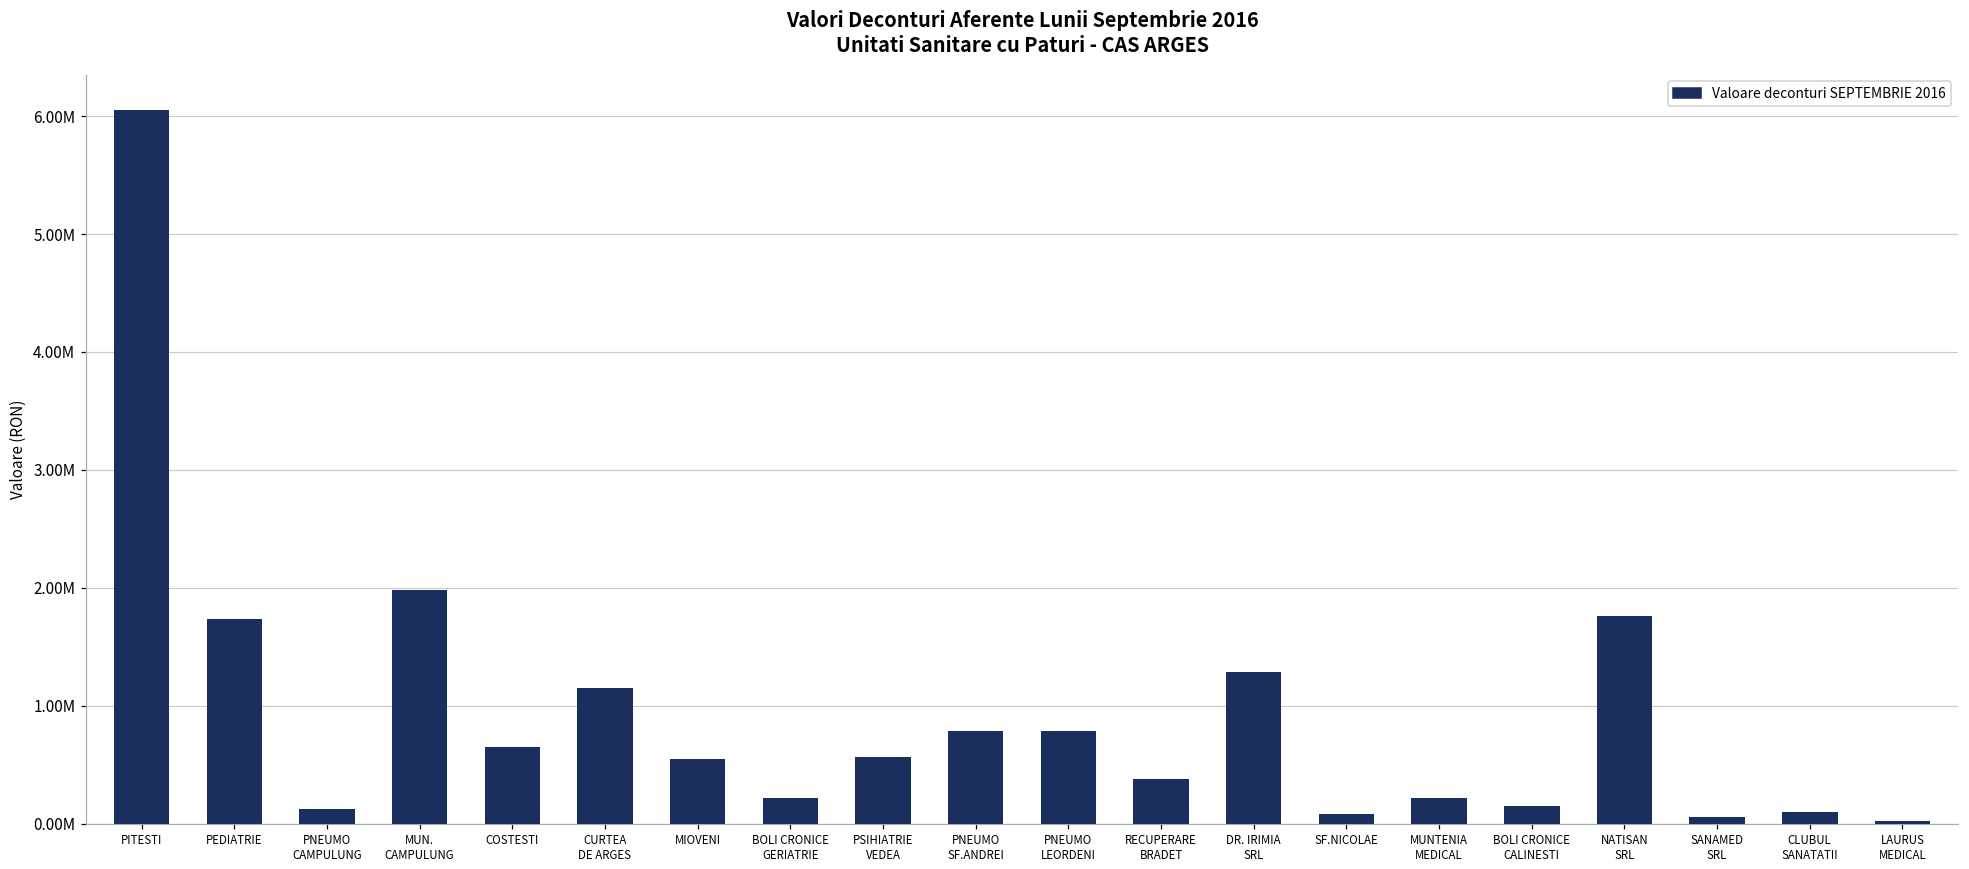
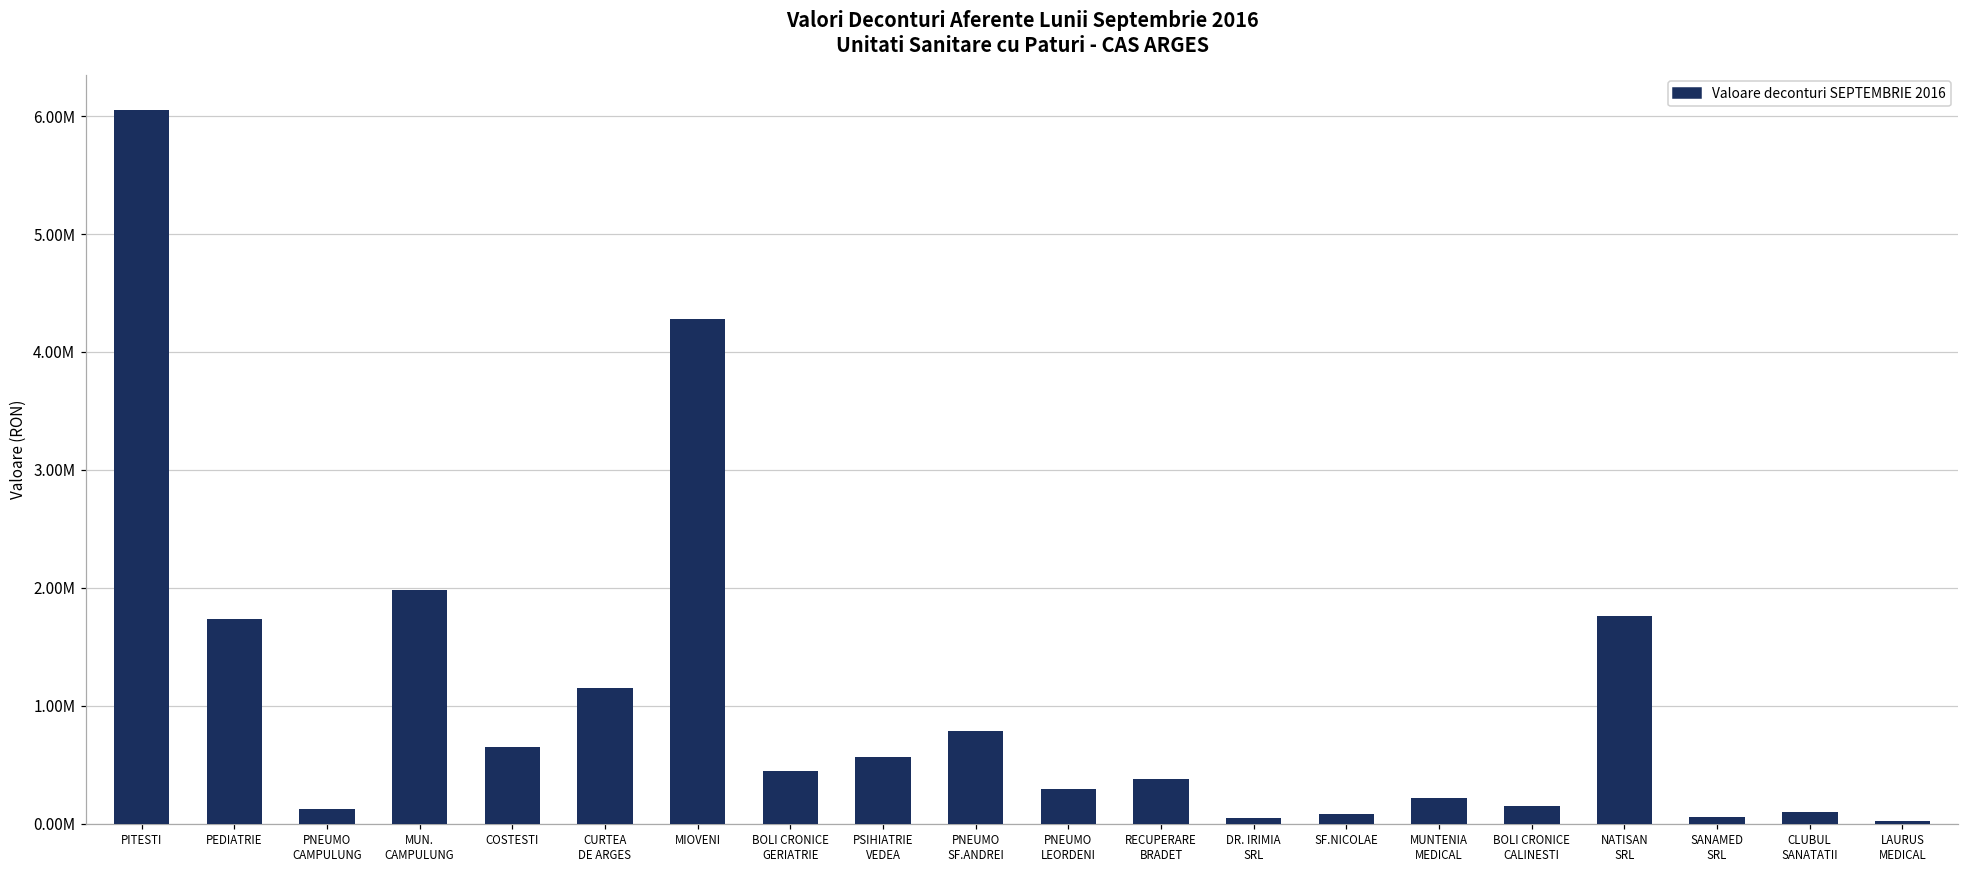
  {
    "PITESTI": 6050000,
    "PEDIATRIE": 1740000,
    "PNEUMO CAMPULUNG": 120000,
    "MUN. CAMPULUNG": 1980000,
    "COSTESTI": 650000,
    "CURTEA DE ARGES": 1150000,
-   "MIOVENI": 550000,
-   "BOLI CRONICE GERIATRIE": 210000,
+   "MIOVENI": 4280000,
+   "BOLI CRONICE GERIATRIE": 450000,
    "PSIHIATRIE VEDEA": 570000,
    "PNEUMO SF.ANDREI": 790000,
-   "PNEUMO LEORDENI": 790000,
+   "PNEUMO LEORDENI": 290000,
    "RECUPERARE BRADET": 380000,
-   "DR. IRIMIA SRL": 1290000,
+   "DR. IRIMIA SRL": 50000,
    "SF.NICOLAE": 80000,
    "MUNTENIA MEDICAL": 220000,
    "BOLI CRONICE CALINESTI": 150000,
    "NATISAN SRL": 1760000,
    "SANAMED SRL": 50000,
    "CLUBUL SANATATII": 100000,
    "LAURUS MEDICAL": 20000
  }
